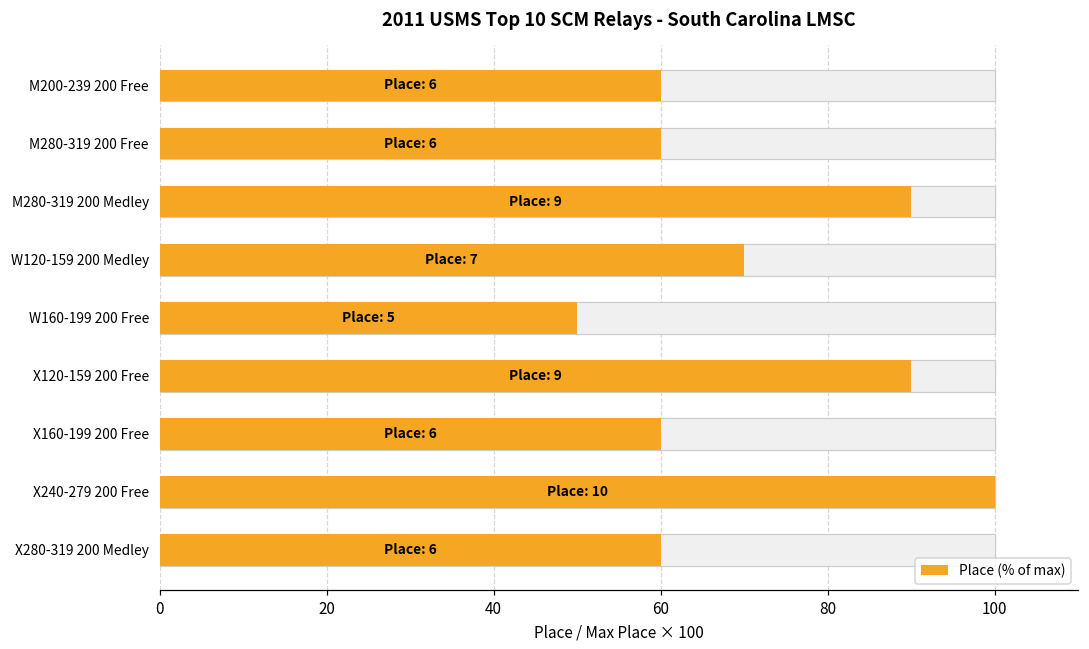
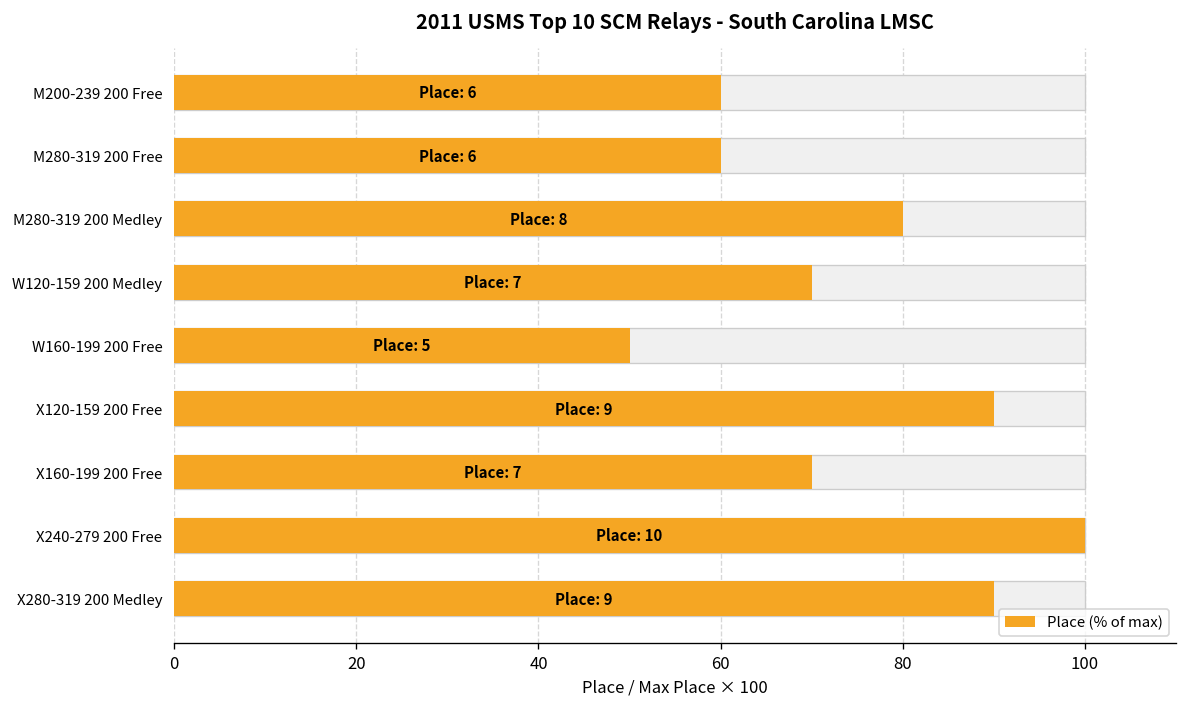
  {
    "Place (% of max)": {
-     "M280-319 200 Medley": 9,
-     "X160-199 200 Free": 6,
-     "X280-319 200 Medley": 6
+     "M280-319 200 Medley": 8,
+     "X160-199 200 Free": 7,
+     "X280-319 200 Medley": 9
    }
  }
